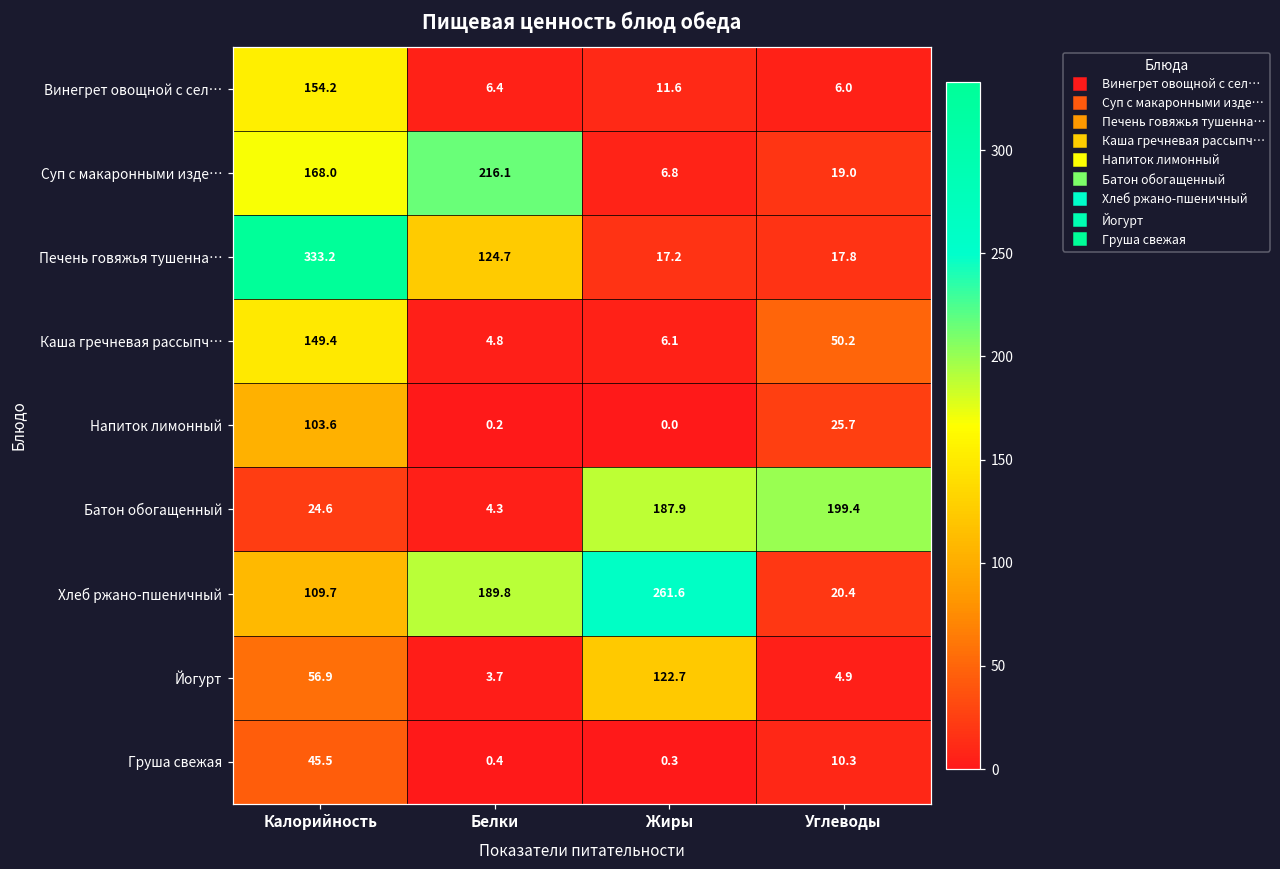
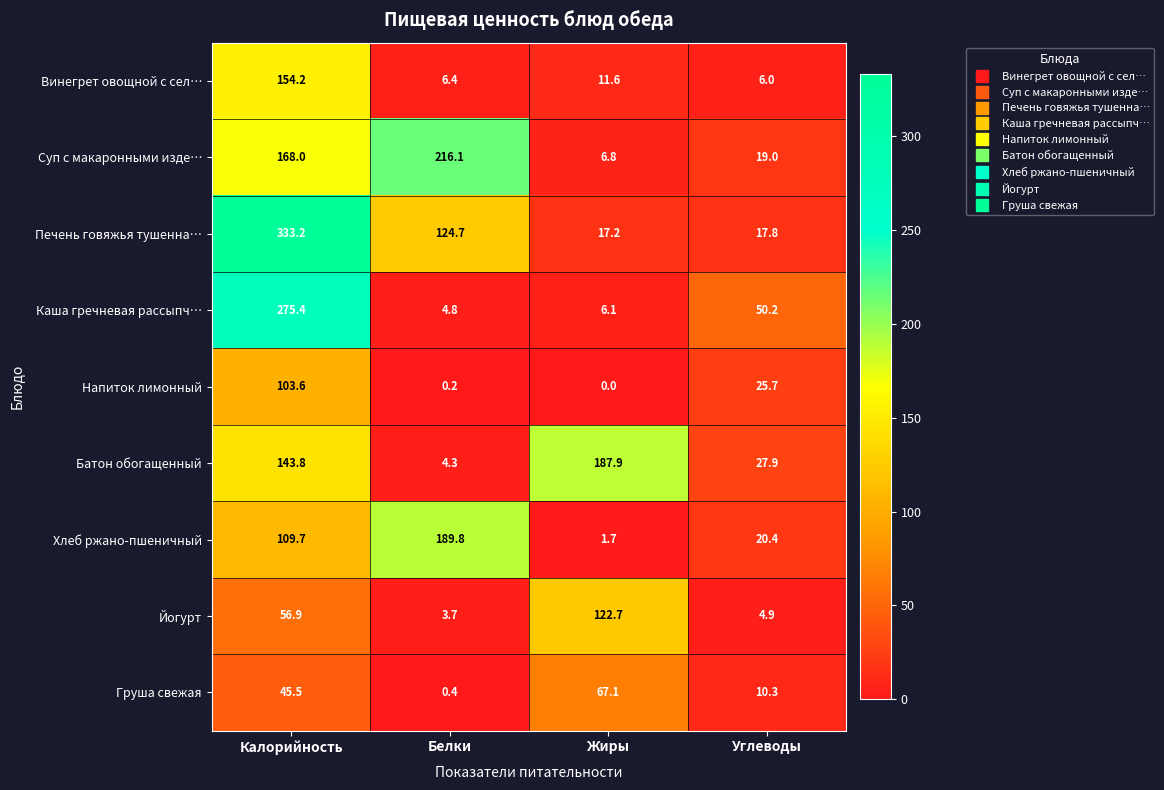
  {
    "Винегрет овощной с сел…": {
      "Калорийность": 154.2,
      "Белки": 6.4,
      "Жиры": 11.6,
      "Углеводы": 6.0
    },
    "Суп с макаронными изде…": {
      "Калорийность": 168.0,
      "Белки": 216.1,
      "Жиры": 6.8,
      "Углеводы": 19.0
    },
    "Печень говяжья тушенна…": {
      "Калорийность": 333.2,
      "Белки": 124.7,
      "Жиры": 17.2,
      "Углеводы": 17.8
    },
    "Каша гречневая рассыпч…": {
-     "Калорийность": 149.4,
+     "Калорийность": 275.4,
      "Белки": 4.8,
      "Жиры": 6.1,
      "Углеводы": 50.2
    },
    "Напиток лимонный": {
      "Калорийность": 103.6,
      "Белки": 0.2,
      "Жиры": 0.0,
      "Углеводы": 25.7
    },
    "Батон обогащенный": {
-     "Калорийность": 24.6,
+     "Калорийность": 143.8,
      "Белки": 4.3,
      "Жиры": 187.9,
-     "Углеводы": 199.4
+     "Углеводы": 27.9
    },
    "Хлеб ржано-пшеничный": {
      "Калорийность": 109.7,
      "Белки": 189.8,
-     "Жиры": 261.6,
+     "Жиры": 1.7,
      "Углеводы": 20.4
    },
    "Йогурт": {
      "Калорийность": 56.9,
      "Белки": 3.7,
      "Жиры": 122.7,
      "Углеводы": 4.9
    },
    "Груша свежая": {
      "Калорийность": 45.5,
      "Белки": 0.4,
-     "Жиры": 0.3,
+     "Жиры": 67.1,
      "Углеводы": 10.3
    }
  }
